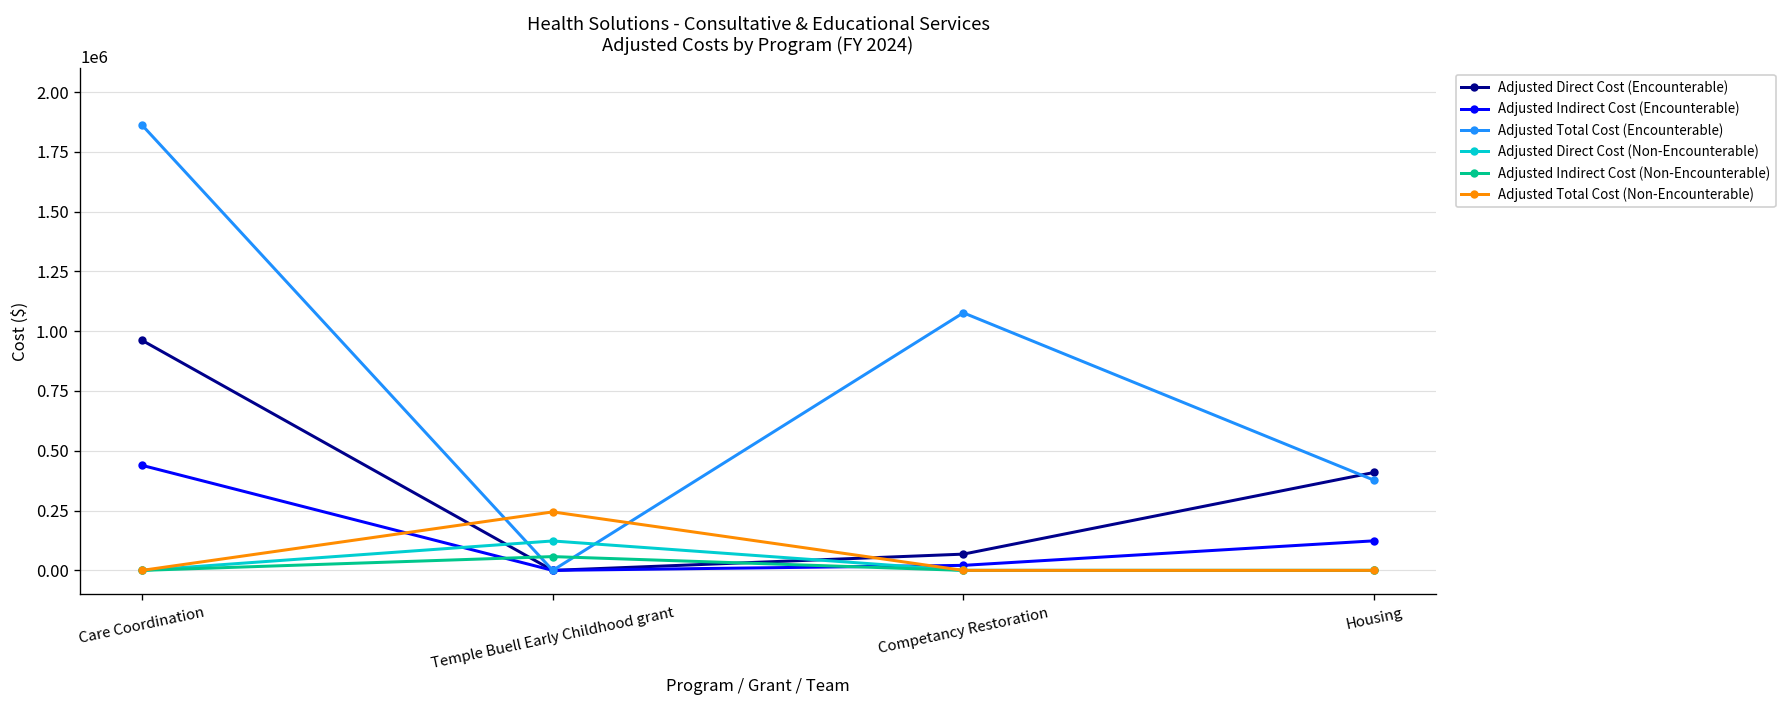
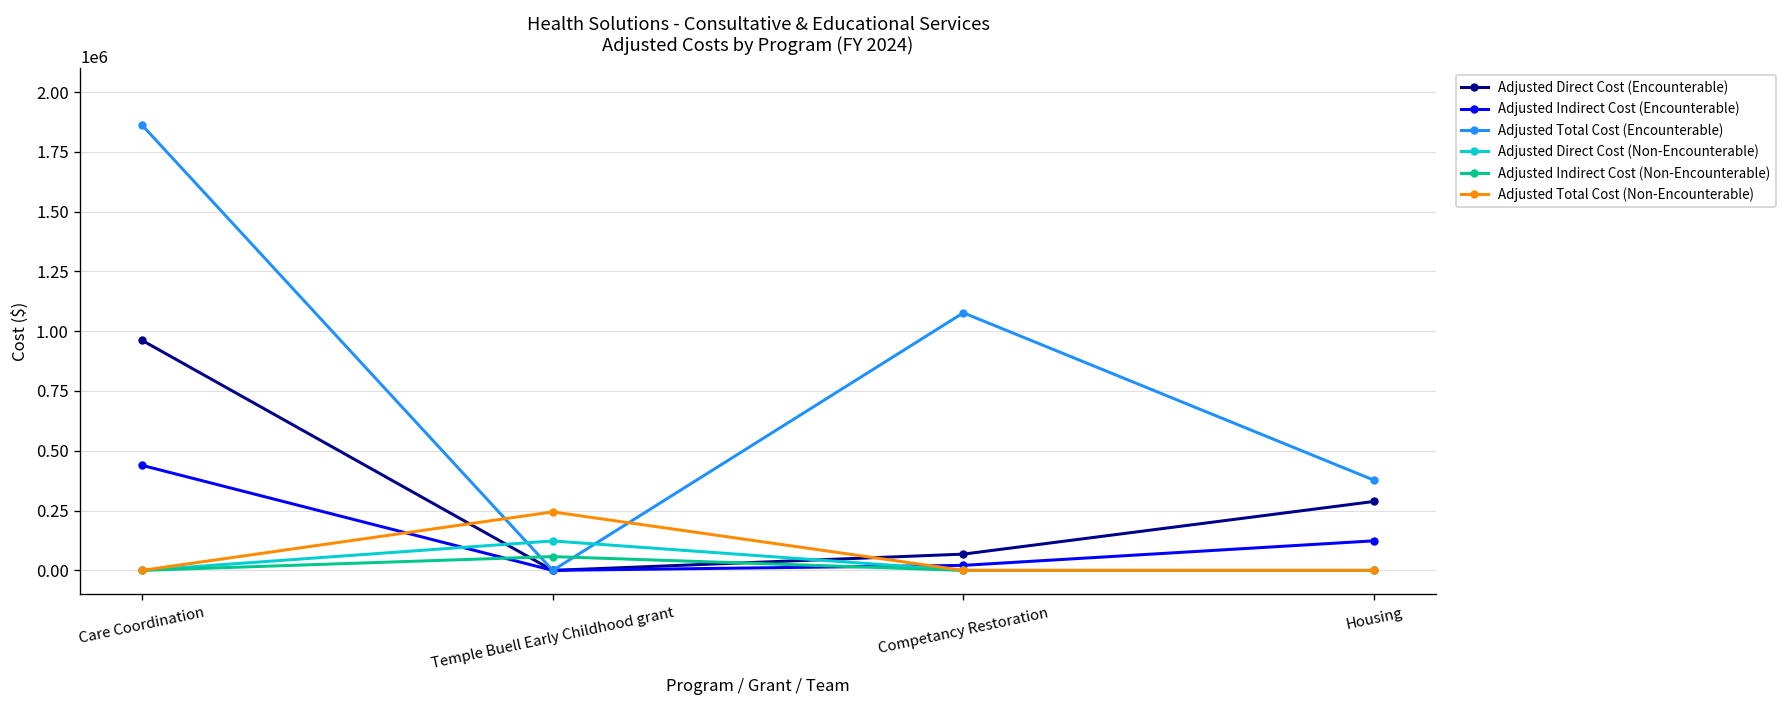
  {
    "Adjusted Direct Cost (Encounterable)": {
      "Care Coordination": 960000,
      "Competancy Restoration": 70000,
-     "Housing": 410000
+     "Housing": 290000
    },
    "Adjusted Indirect Cost (Encounterable)": {
      "Care Coordination": 440000,
      "Competancy Restoration": 20000,
      "Housing": 120000
    },
    "Adjusted Total Cost (Encounterable)": {
      "Care Coordination": 1860000,
      "Competancy Restoration": 1080000,
      "Housing": 380000
    },
    "Adjusted Direct Cost (Non-Encounterable)": {
      "Temple Buell Early Childhood grant": 120000
    },
    "Adjusted Indirect Cost (Non-Encounterable)": {
      "Temple Buell Early Childhood grant": 60000
    },
    "Adjusted Total Cost (Non-Encounterable)": {
      "Temple Buell Early Childhood grant": 240000
    }
  }
